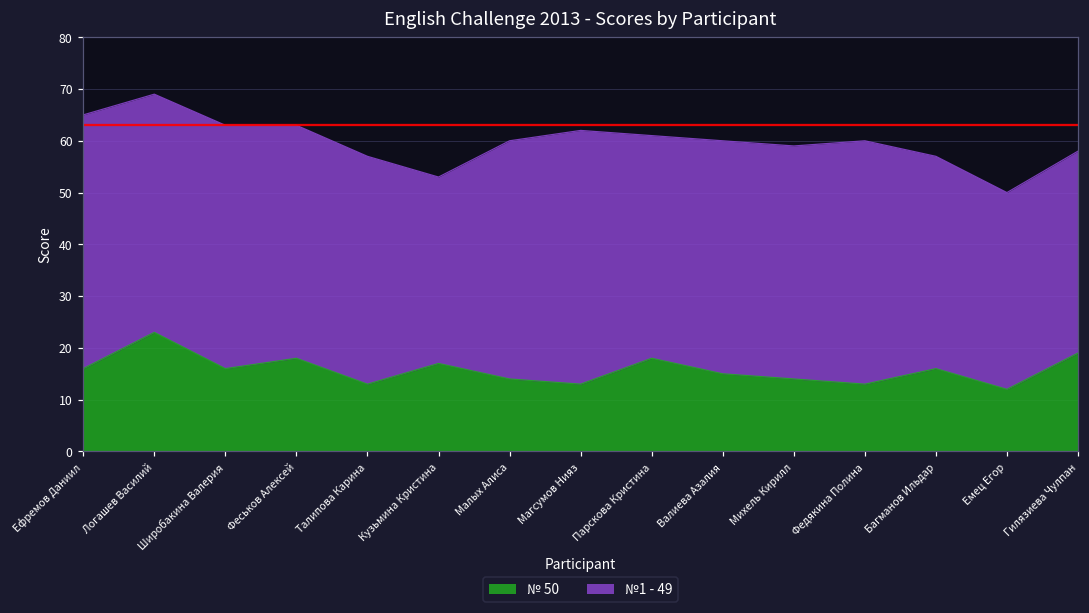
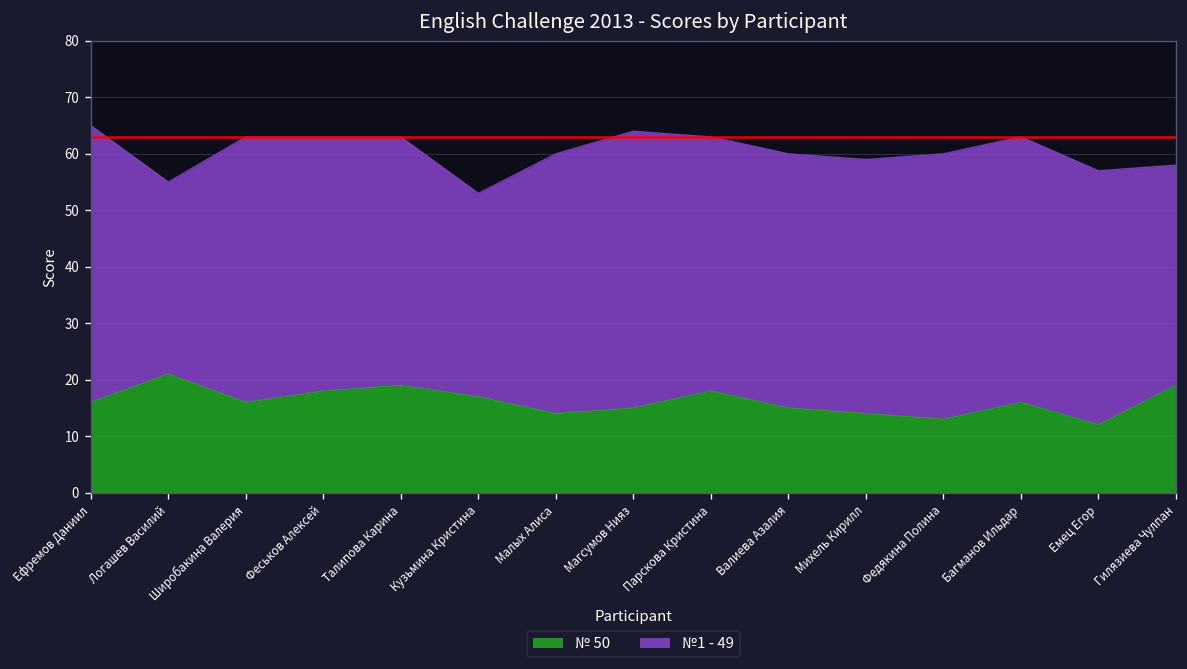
  {
    "№ 50": {
      "Ефремов Даниил": 16,
-     "Логашев Василий": 23,
+     "Логашев Василий": 21,
      "Широбакина Валерия": 16,
      "Феськов Алексей": 18,
-     "Талипова Карина": 13,
+     "Талипова Карина": 19,
      "Кузьмина Кристина": 17,
      "Малых Алиса": 14,
-     "Магсумов Нияз": 13,
+     "Магсумов Нияз": 15,
      "Парскова Кристина": 18,
      "Валиева Азалия": 15,
      "Михель Кирилл": 14,
      "Федякина Полина": 13,
      "Багманов Ильдар": 16,
      "Емец Егор": 12,
      "Гилязиева Чулпан": 19
    },
    "№1 - 49": {
      "Ефремов Даниил": 49,
-     "Логашев Василий": 46,
+     "Логашев Василий": 34,
      "Широбакина Валерия": 47,
      "Феськов Алексей": 45,
      "Талипова Карина": 44,
      "Кузьмина Кристина": 36,
      "Малых Алиса": 46,
      "Магсумов Нияз": 49,
-     "Парскова Кристина": 43,
+     "Парскова Кристина": 45,
      "Валиева Азалия": 45,
      "Михель Кирилл": 45,
      "Федякина Полина": 47,
-     "Багманов Ильдар": 41,
-     "Емец Егор": 38,
+     "Багманов Ильдар": 47,
+     "Емец Егор": 45,
      "Гилязиева Чулпан": 39
    }
  }
